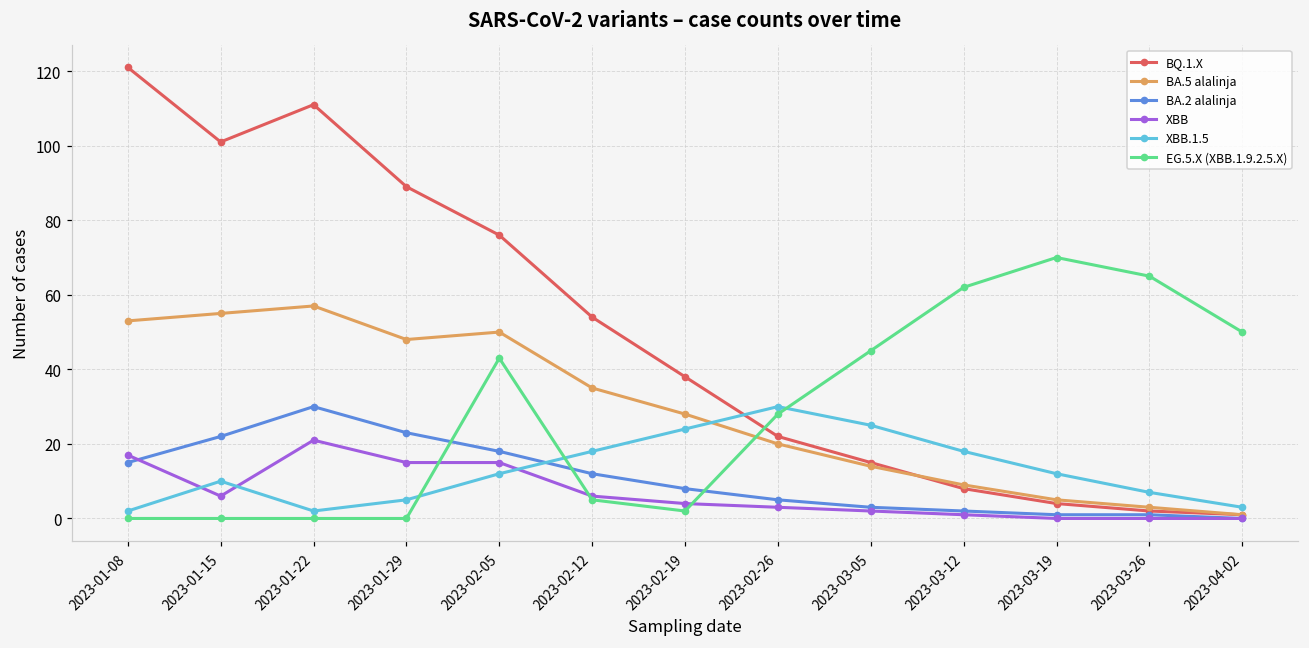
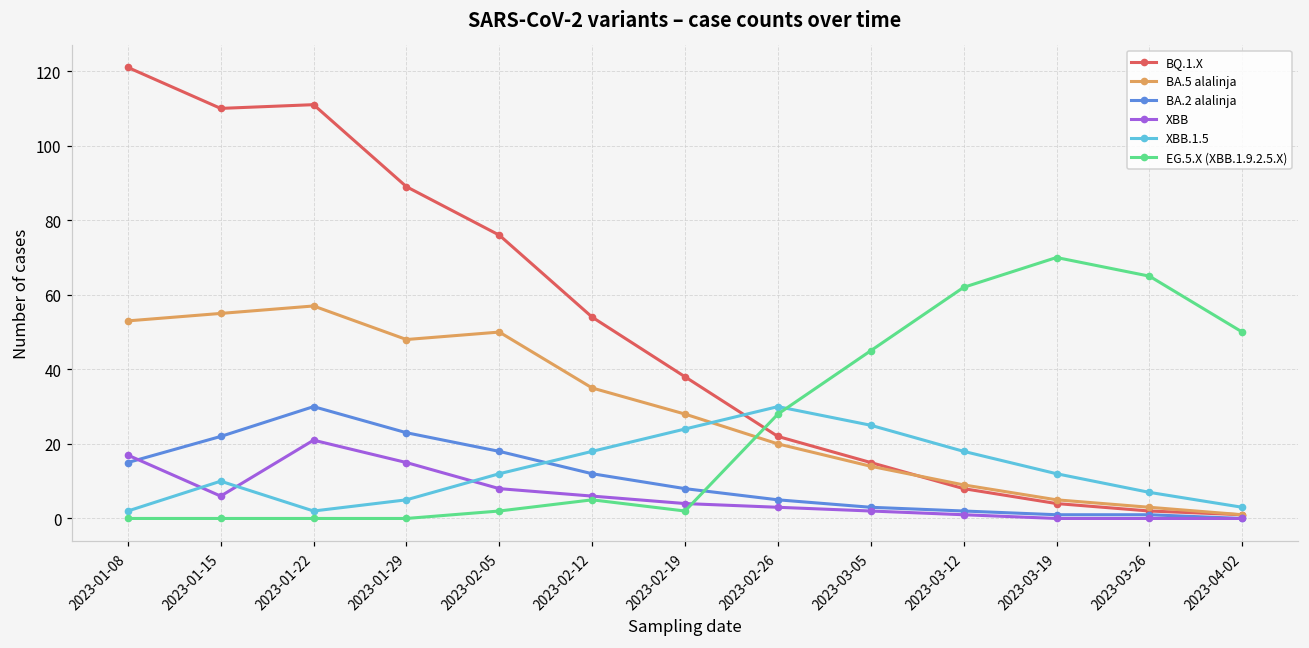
  {
    "BQ.1.X": {
      "2023-01-08": 121,
-     "2023-01-15": 101,
+     "2023-01-15": 110,
      "2023-01-22": 111,
      "2023-01-29": 89,
      "2023-02-05": 76,
      "2023-02-12": 54,
      "2023-02-19": 38,
      "2023-02-26": 22,
      "2023-03-05": 15,
      "2023-03-12": 8,
      "2023-03-19": 4,
      "2023-03-26": 2
    },
    "BA.5 alalinja": {
      "2023-01-08": 53,
      "2023-01-15": 55,
      "2023-01-22": 57,
      "2023-01-29": 48,
      "2023-02-05": 50,
      "2023-02-12": 35,
      "2023-02-19": 28,
      "2023-02-26": 20,
      "2023-03-05": 14,
      "2023-03-12": 9,
      "2023-03-19": 5,
      "2023-03-26": 3
    },
    "XBB": {
      "2023-01-08": 17,
      "2023-01-15": 6,
      "2023-01-22": 21,
      "2023-01-29": 15,
-     "2023-02-05": 15,
+     "2023-02-05": 8,
      "2023-02-12": 6,
      "2023-02-19": 4,
      "2023-02-26": 3,
      "2023-03-05": 2,
      "2023-03-12": 1,
      "2023-03-19": 0,
      "2023-03-26": 0
    },
    "EG.5.X (XBB.1.9.2.5.X)": {
      "2023-01-08": 0,
      "2023-01-15": 0,
      "2023-01-22": 0,
      "2023-01-29": 0,
-     "2023-02-05": 43,
+     "2023-02-05": 2,
      "2023-02-12": 5,
      "2023-02-19": 2,
      "2023-02-26": 28,
      "2023-03-05": 45,
      "2023-03-12": 62,
      "2023-03-19": 70,
      "2023-03-26": 65,
      "2023-04-02": 50
    }
  }
